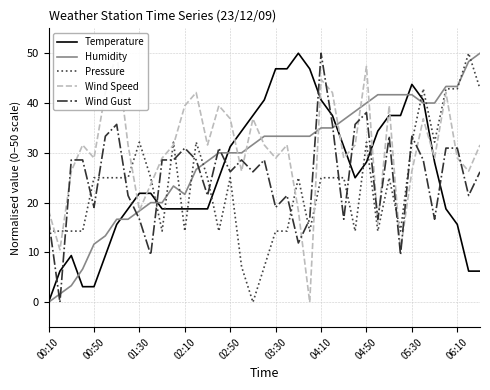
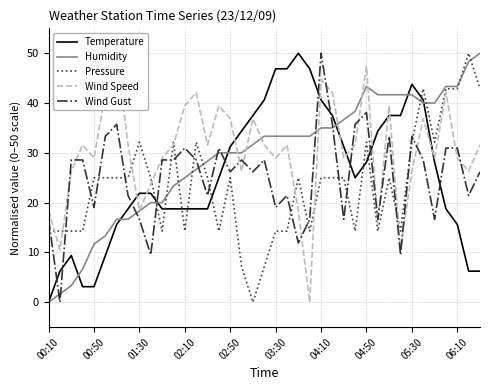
  {
    "Temperature": {
      "00:50": 3,
      "01:30": 22,
      "02:10": 19,
      "02:50": 31,
      "03:30": 47,
      "04:10": 41,
      "04:50": 28,
      "05:30": 44,
      "06:10": 16
    },
    "Humidity": {
      "00:50": 12,
-     "02:10": 22,
+     "02:10": 25,
      "02:50": 30,
      "03:30": 33,
      "04:10": 35,
-     "04:50": 40,
+     "04:50": 43,
      "05:30": 42
    },
    "Wind Speed": {
      "00:10": 18,
      "00:50": 29,
      "02:10": 39,
      "02:50": 37,
      "03:30": 29,
      "04:10": 45,
      "04:50": 47,
      "05:30": 26,
      "06:10": 29
    }
  }
